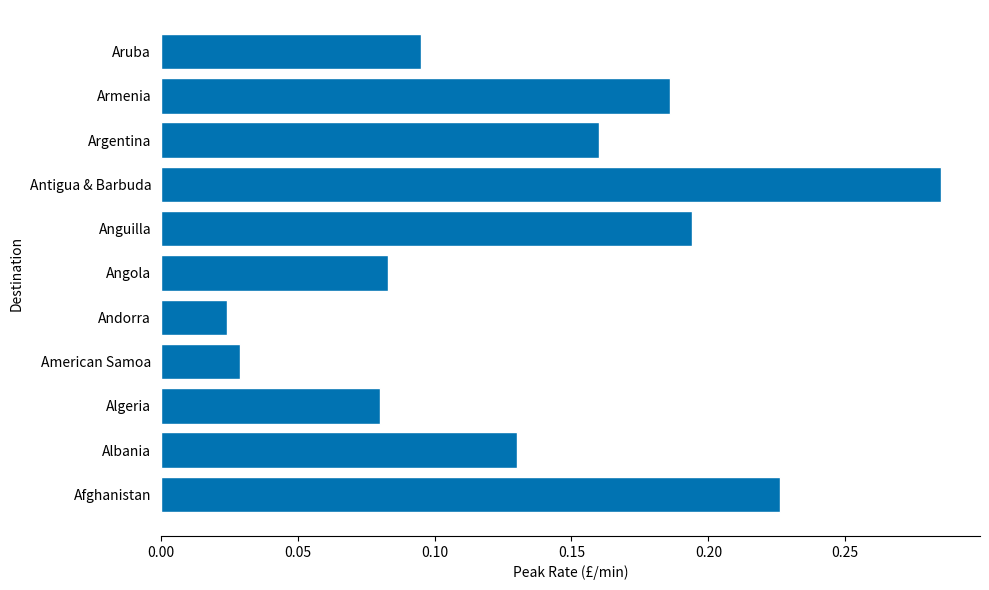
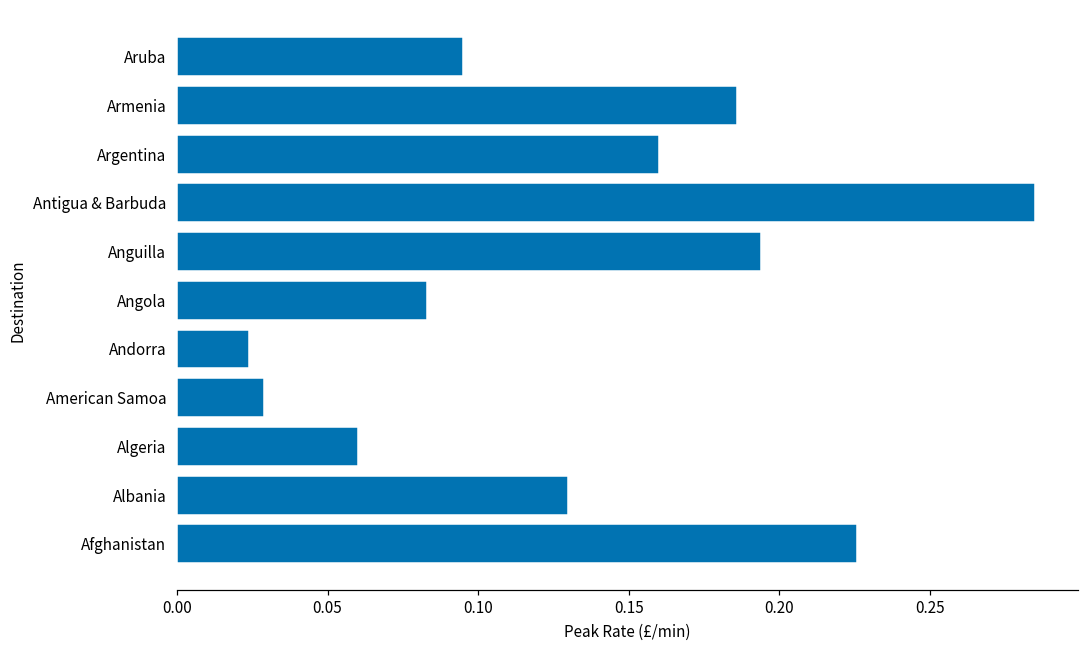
  {
    "Aruba": 0.095,
    "Armenia": 0.186,
    "Argentina": 0.16,
    "Antigua & Barbuda": 0.285,
    "Anguilla": 0.194,
    "Angola": 0.083,
    "Andorra": 0.024,
    "American Samoa": 0.029,
-   "Algeria": 0.08,
+   "Algeria": 0.06,
    "Albania": 0.13,
    "Afghanistan": 0.226
  }
